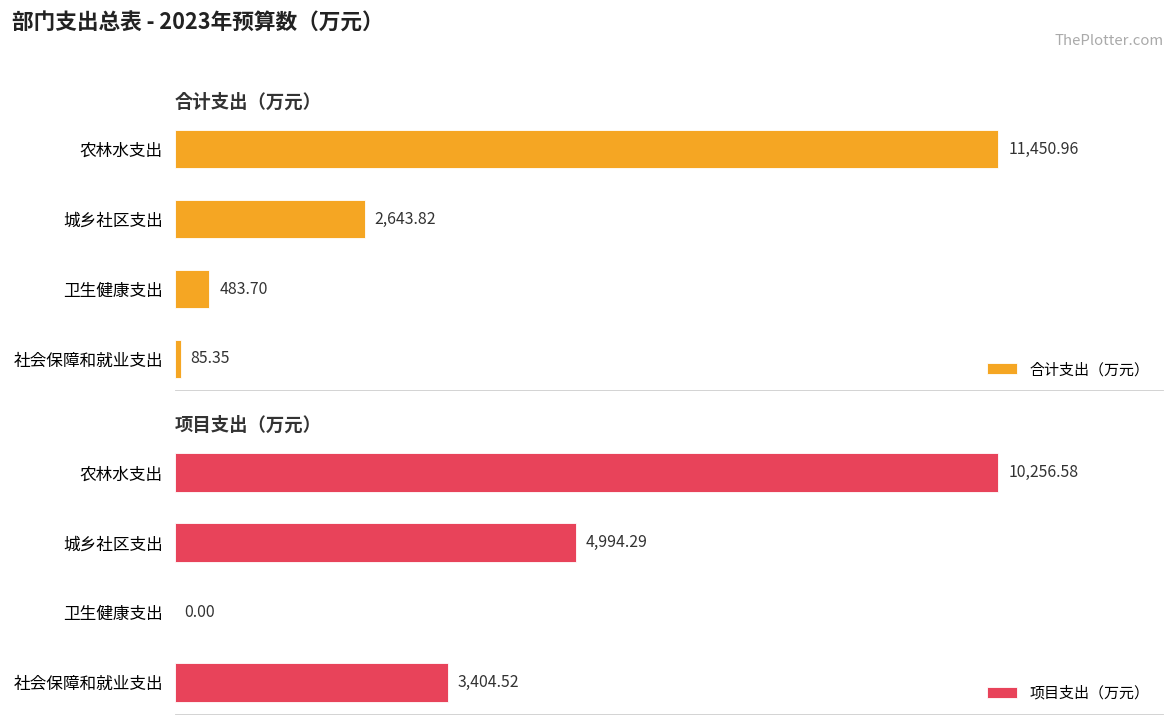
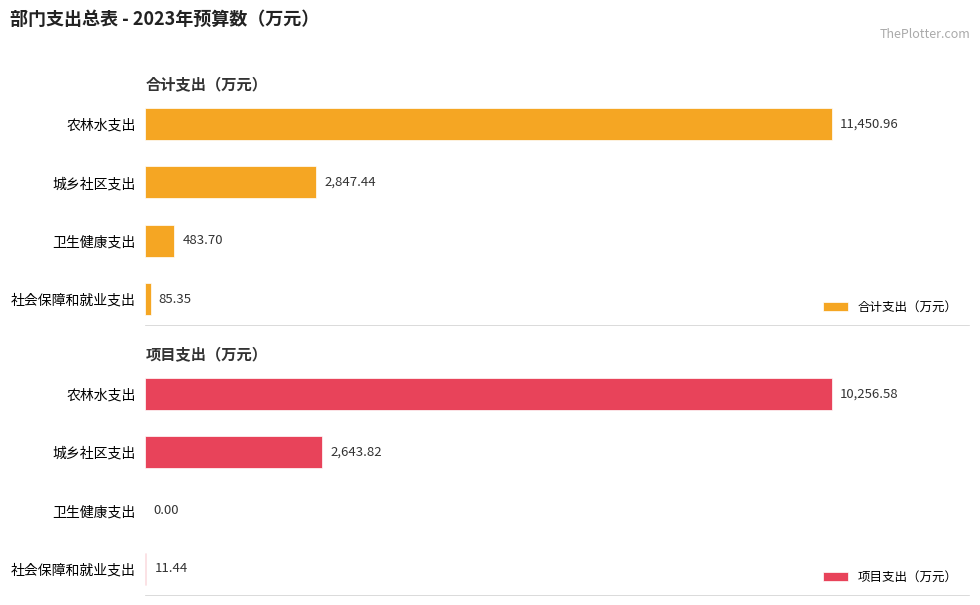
  {
    "合计支出（万元）": {
      "农林水支出": "11,450.96",
-     "城乡社区支出": "2,643.82",
+     "城乡社区支出": "2,847.44",
      "卫生健康支出": "483.70",
      "社会保障和就业支出": "85.35"
    },
    "项目支出（万元）": {
      "农林水支出": "10,256.58",
-     "城乡社区支出": "4,994.29",
+     "城乡社区支出": "2,643.82",
      "卫生健康支出": "0.00",
-     "社会保障和就业支出": "3,404.52"
+     "社会保障和就业支出": "11.44"
    }
  }
